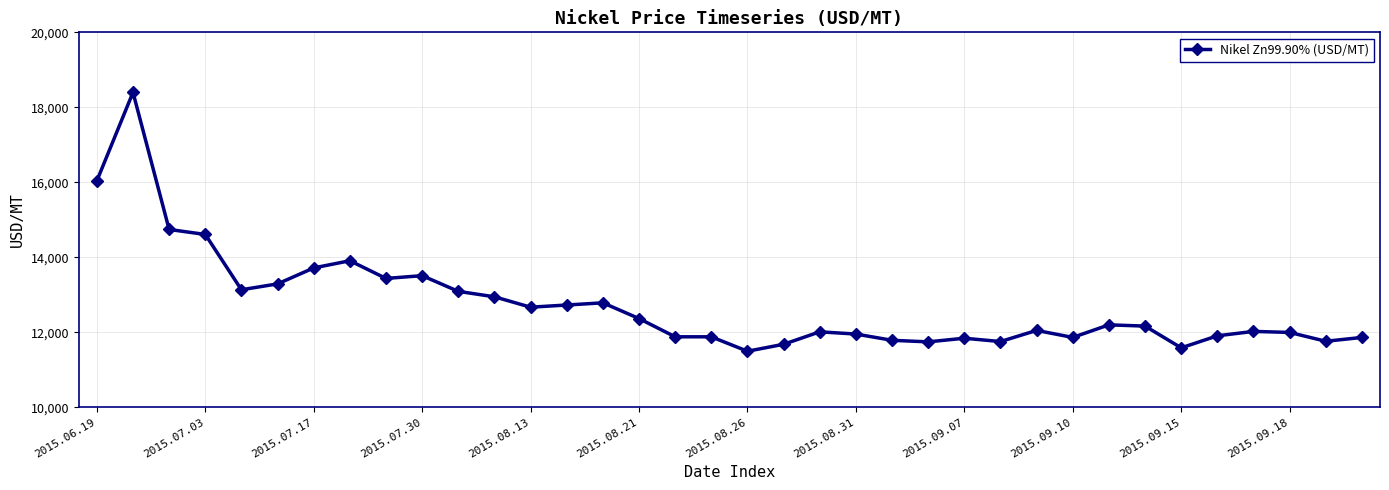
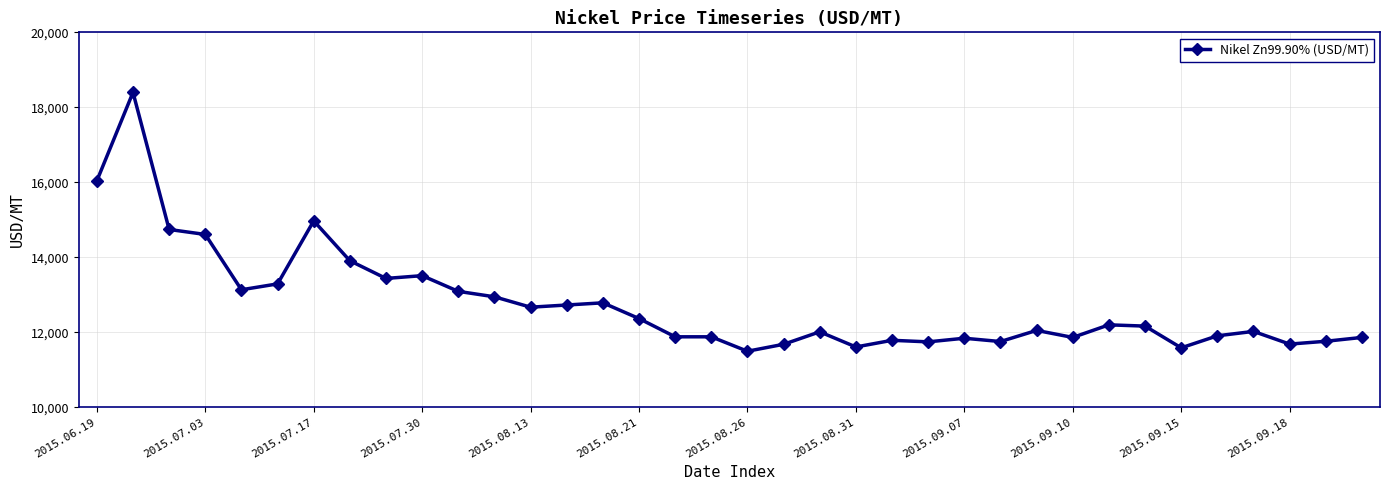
  {
    "2015.06.19": "16,000",
    "2015.07.03": "14,600",
-   "2015.07.17": "13,700",
+   "2015.07.17": "15,000",
    "2015.07.30": "13,500",
    "2015.08.13": "12,700",
    "2015.08.21": "12,400",
    "2015.08.26": "11,500",
-   "2015.08.31": "12,000",
+   "2015.08.31": "11,600",
    "2015.09.07": "11,800",
    "2015.09.10": "11,900",
    "2015.09.15": "11,600",
-   "2015.09.18": "12,000"
+   "2015.09.18": "11,700"
  }
